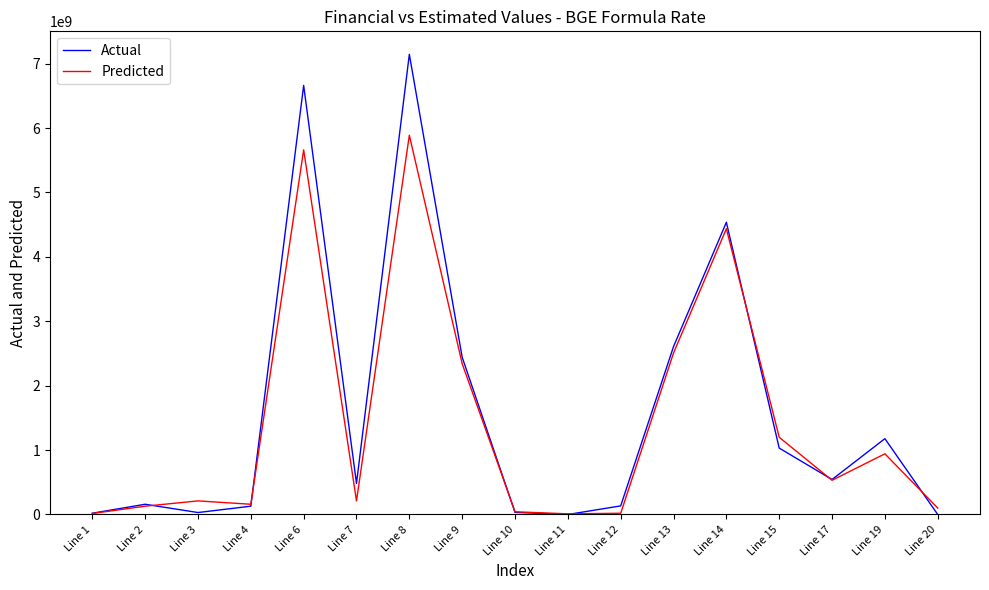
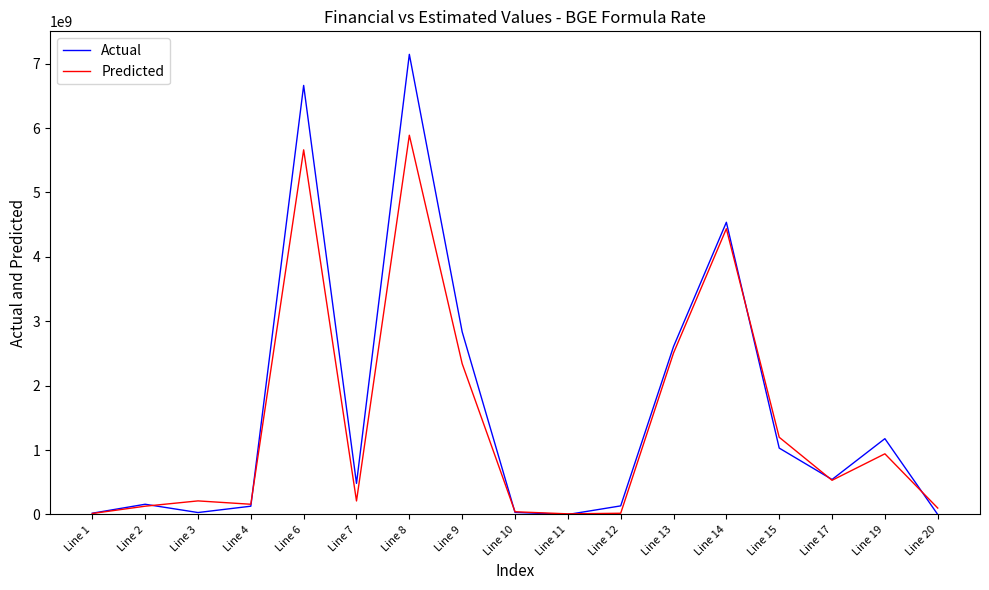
  {
    "Actual": {
      "Line 3": 0,
      "Line 6": 6700000000,
      "Line 7": 500000000,
      "Line 8": 7100000000,
-     "Line 9": 2400000000,
+     "Line 9": 2800000000,
      "Line 12": 100000000,
      "Line 13": 2600000000,
      "Line 14": 4500000000,
      "Line 15": 1000000000,
      "Line 19": 1200000000,
      "Line 20": 0
    },
    "Predicted": {
      "Line 3": 200000000,
      "Line 6": 5700000000,
      "Line 7": 200000000,
      "Line 8": 5900000000,
      "Line 9": 2300000000,
      "Line 12": 0,
      "Line 13": 2500000000,
      "Line 14": 4400000000,
      "Line 15": 1200000000,
      "Line 19": 900000000,
      "Line 20": 100000000
    }
  }
